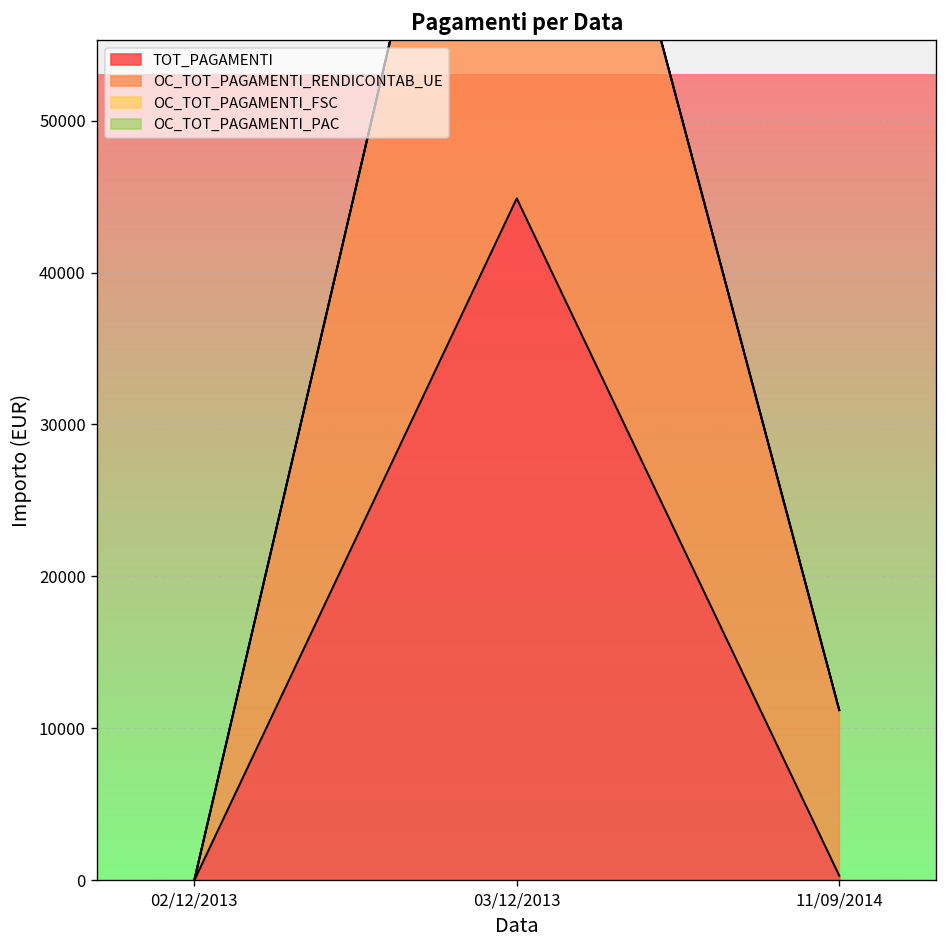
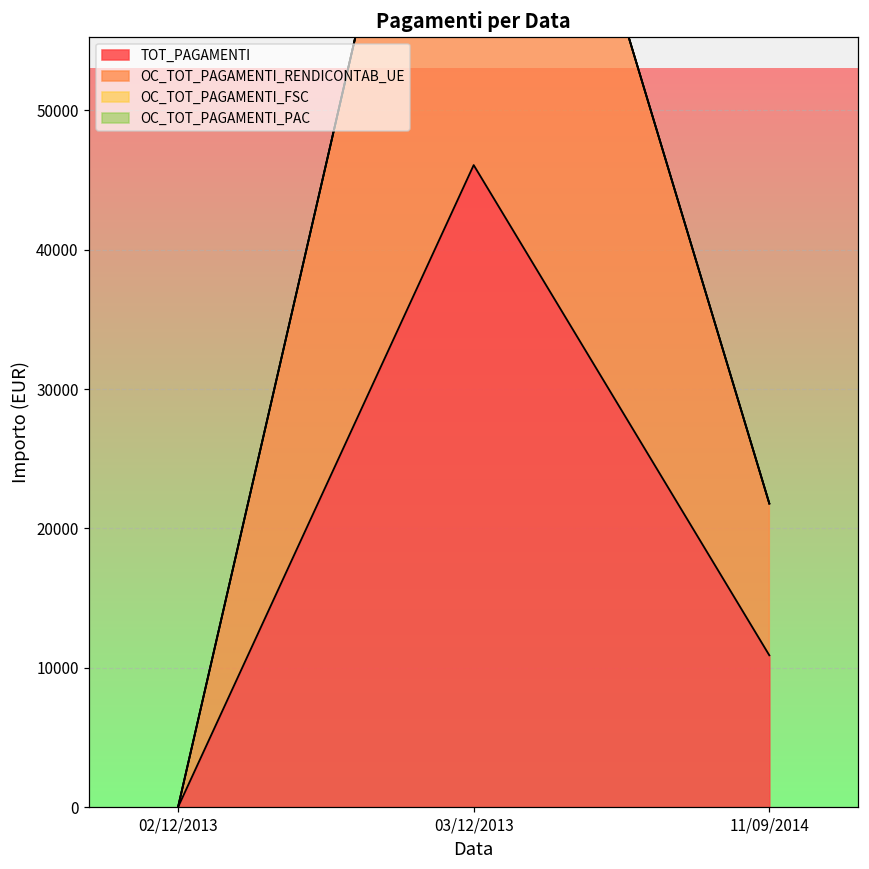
  {
    "TOT_PAGAMENTI": {
-     "03/12/2013": 44900,
-     "11/09/2014": 300
+     "03/12/2013": 46100,
+     "11/09/2014": 10900
    }
  }
